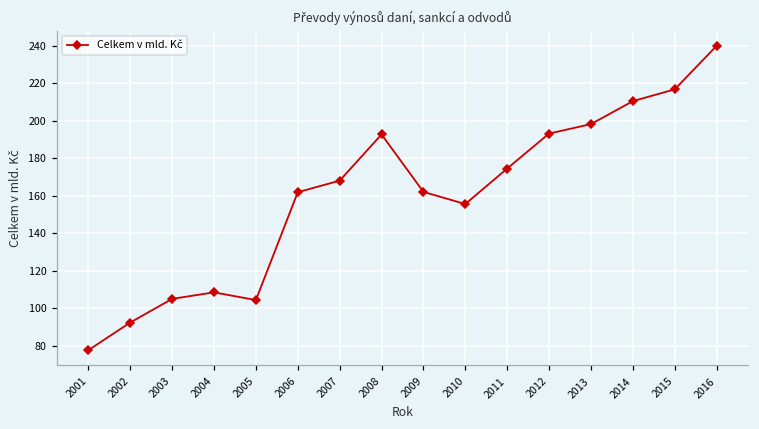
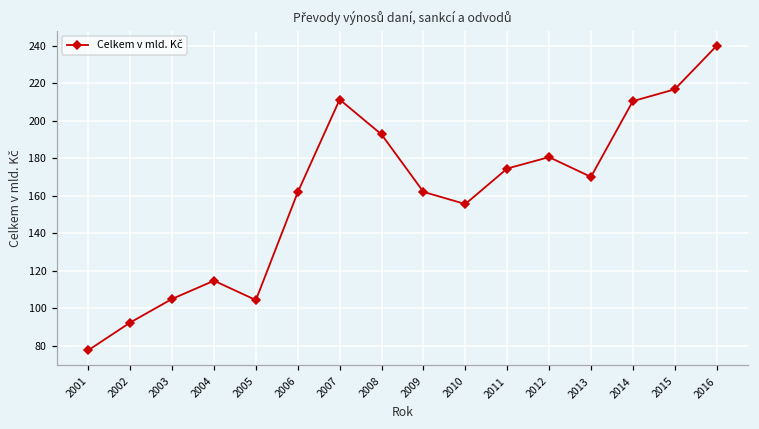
  {
    "2001": 78,
    "2002": 92,
    "2003": 105,
-   "2004": 108,
+   "2004": 115,
    "2005": 104,
    "2006": 162,
-   "2007": 168,
+   "2007": 211,
    "2008": 193,
    "2009": 162,
    "2010": 156,
    "2011": 174,
-   "2012": 193,
-   "2013": 198,
+   "2012": 181,
+   "2013": 170,
    "2014": 210,
    "2015": 217,
    "2016": 240
  }
